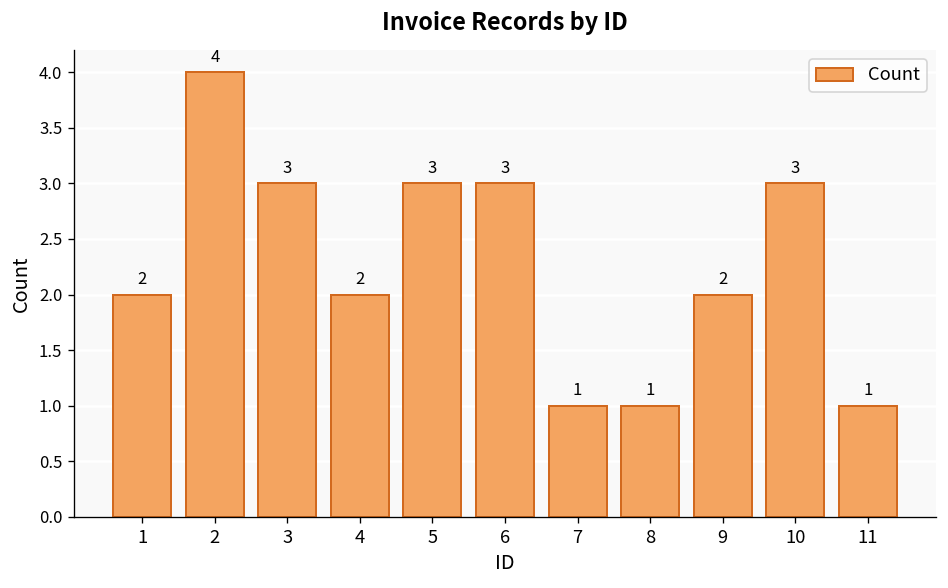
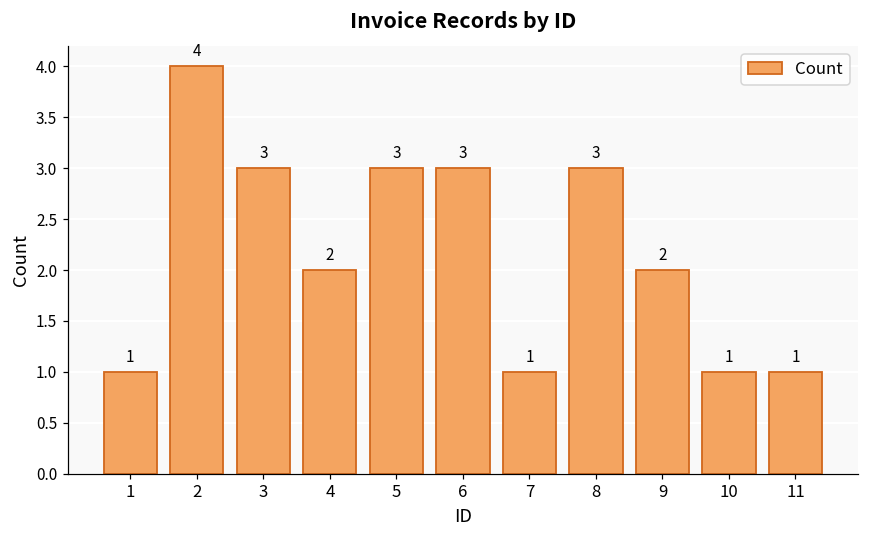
  {
-   "1": 2,
+   "1": 1,
    "2": 4,
    "3": 3,
    "4": 2,
    "5": 3,
    "6": 3,
    "7": 1,
-   "8": 1,
+   "8": 3,
    "9": 2,
-   "10": 3,
+   "10": 1,
    "11": 1
  }
